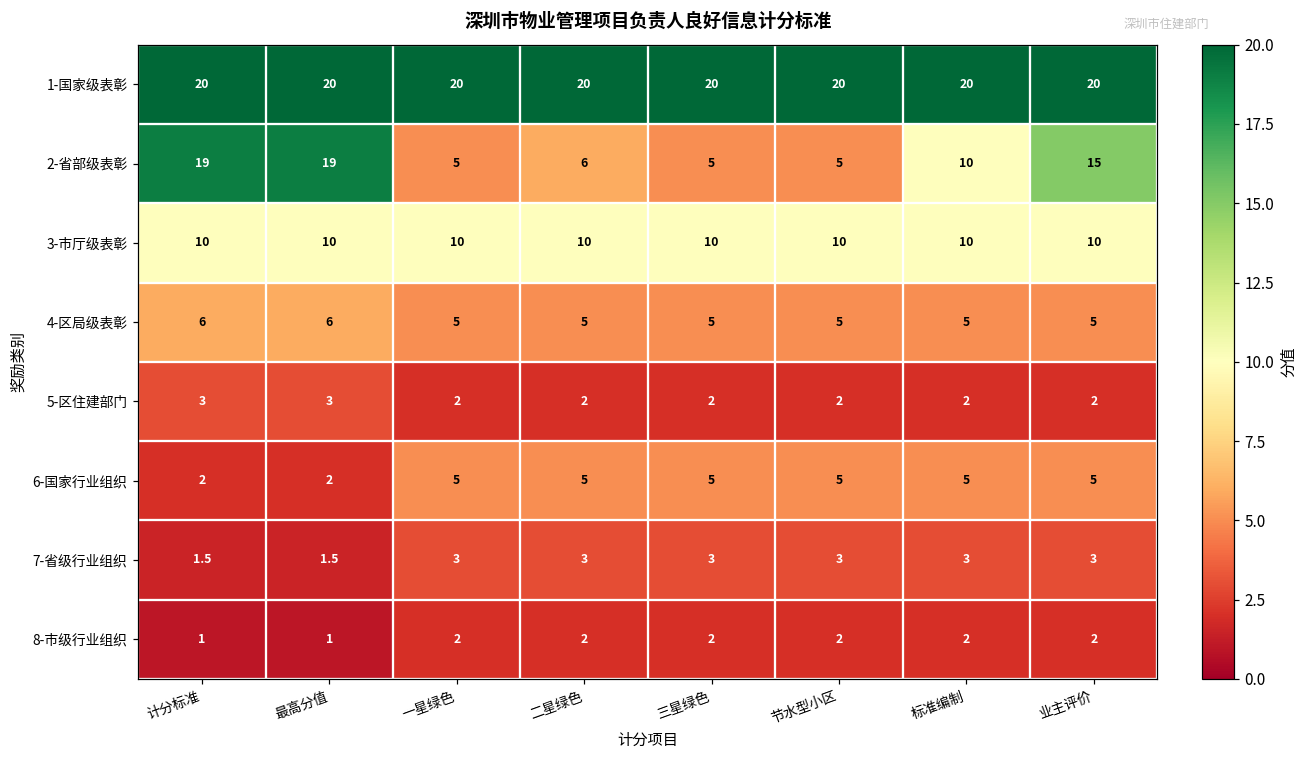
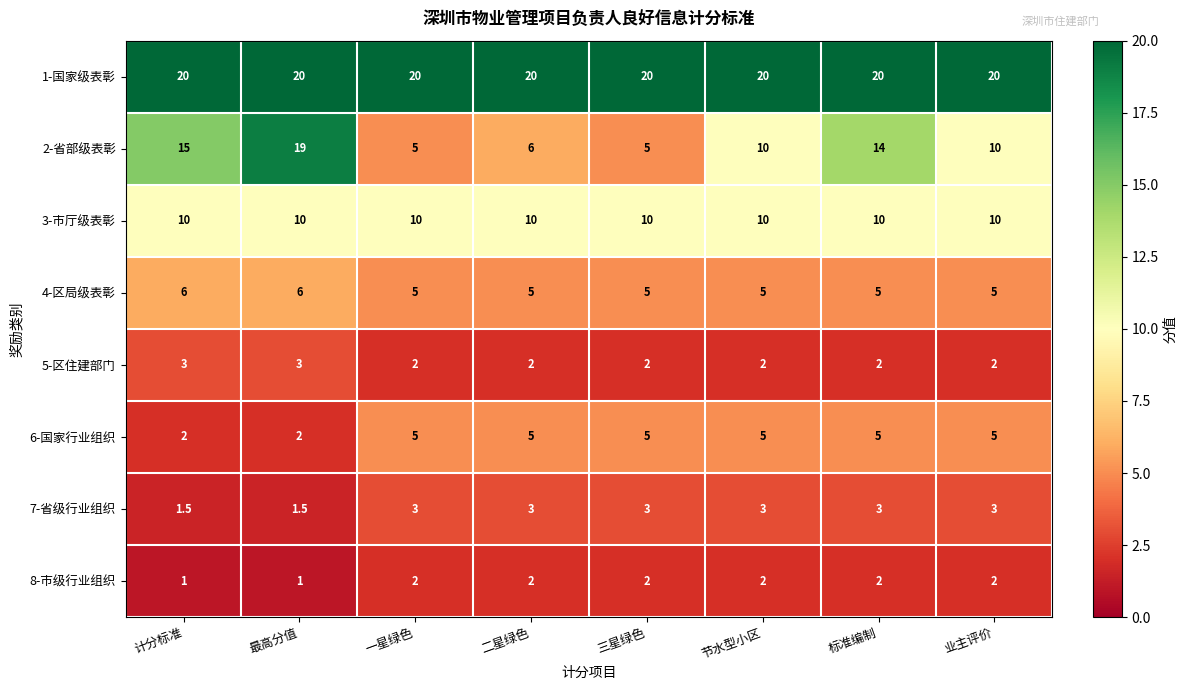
  {
    "1-国家级表彰": {
      "计分标准": 20,
      "最高分值": 20,
      "一星绿色": 20,
      "二星绿色": 20,
      "三星绿色": 20,
      "节水型小区": 20,
      "标准编制": 20,
      "业主评价": 20
    },
    "2-省部级表彰": {
-     "计分标准": 19,
+     "计分标准": 15,
      "最高分值": 19,
      "一星绿色": 5,
      "二星绿色": 6,
      "三星绿色": 5,
-     "节水型小区": 5,
-     "标准编制": 10,
-     "业主评价": 15
+     "节水型小区": 10,
+     "标准编制": 14,
+     "业主评价": 10
    },
    "3-市厅级表彰": {
      "计分标准": 10,
      "最高分值": 10,
      "一星绿色": 10,
      "二星绿色": 10,
      "三星绿色": 10,
      "节水型小区": 10,
      "标准编制": 10,
      "业主评价": 10
    },
    "4-区局级表彰": {
      "计分标准": 6,
      "最高分值": 6,
      "一星绿色": 5,
      "二星绿色": 5,
      "三星绿色": 5,
      "节水型小区": 5,
      "标准编制": 5,
      "业主评价": 5
    },
    "5-区住建部门": {
      "计分标准": 3,
      "最高分值": 3,
      "一星绿色": 2,
      "二星绿色": 2,
      "三星绿色": 2,
      "节水型小区": 2,
      "标准编制": 2,
      "业主评价": 2
    },
    "6-国家行业组织": {
      "计分标准": 2,
      "最高分值": 2,
      "一星绿色": 5,
      "二星绿色": 5,
      "三星绿色": 5,
      "节水型小区": 5,
      "标准编制": 5,
      "业主评价": 5
    },
    "7-省级行业组织": {
      "计分标准": 1.5,
      "最高分值": 1.5,
      "一星绿色": 3,
      "二星绿色": 3,
      "三星绿色": 3,
      "节水型小区": 3,
      "标准编制": 3,
      "业主评价": 3
    },
    "8-市级行业组织": {
      "计分标准": 1,
      "最高分值": 1,
      "一星绿色": 2,
      "二星绿色": 2,
      "三星绿色": 2,
      "节水型小区": 2,
      "标准编制": 2,
      "业主评价": 2
    }
  }
